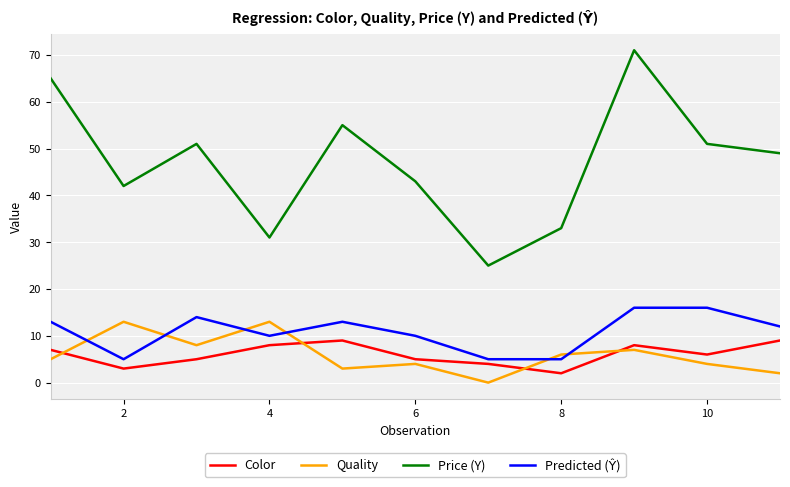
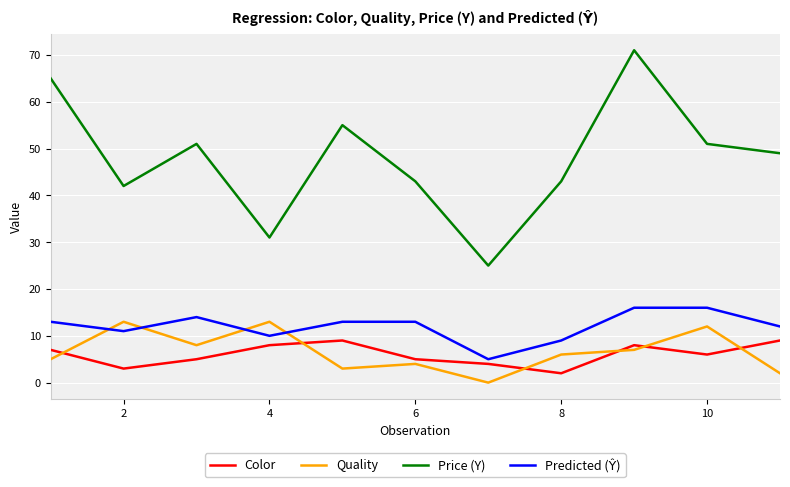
  {
    "Color": {
      "2": 3,
      "4": 8,
      "6": 5,
      "8": 2,
      "10": 6
    },
    "Quality": {
      "2": 13,
      "4": 13,
      "6": 4,
      "8": 6,
-     "10": 4
+     "10": 12
    },
    "Price (Y)": {
      "2": 42,
      "4": 31,
      "6": 43,
-     "8": 33,
+     "8": 43,
      "10": 51
    },
    "Predicted (Ŷ)": {
-     "2": 5,
+     "2": 11,
      "4": 10,
-     "6": 10,
-     "8": 5,
+     "6": 13,
+     "8": 9,
      "10": 16
    }
  }
